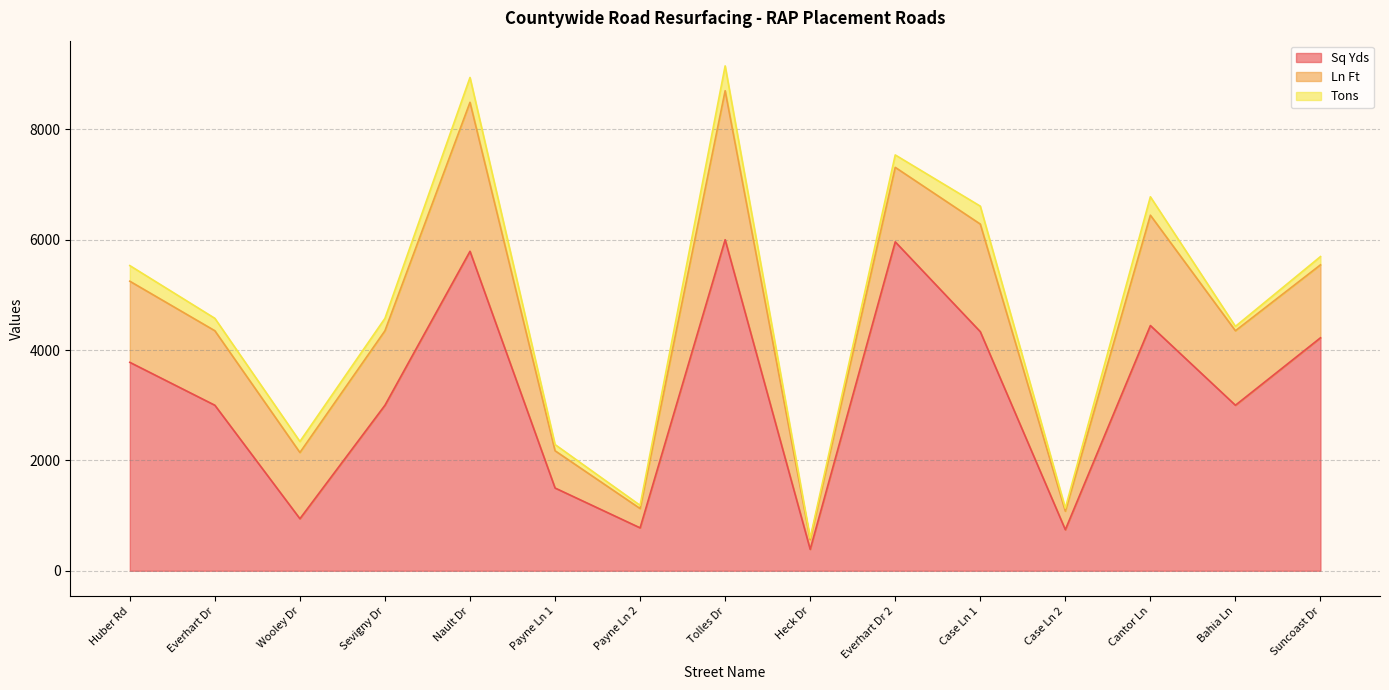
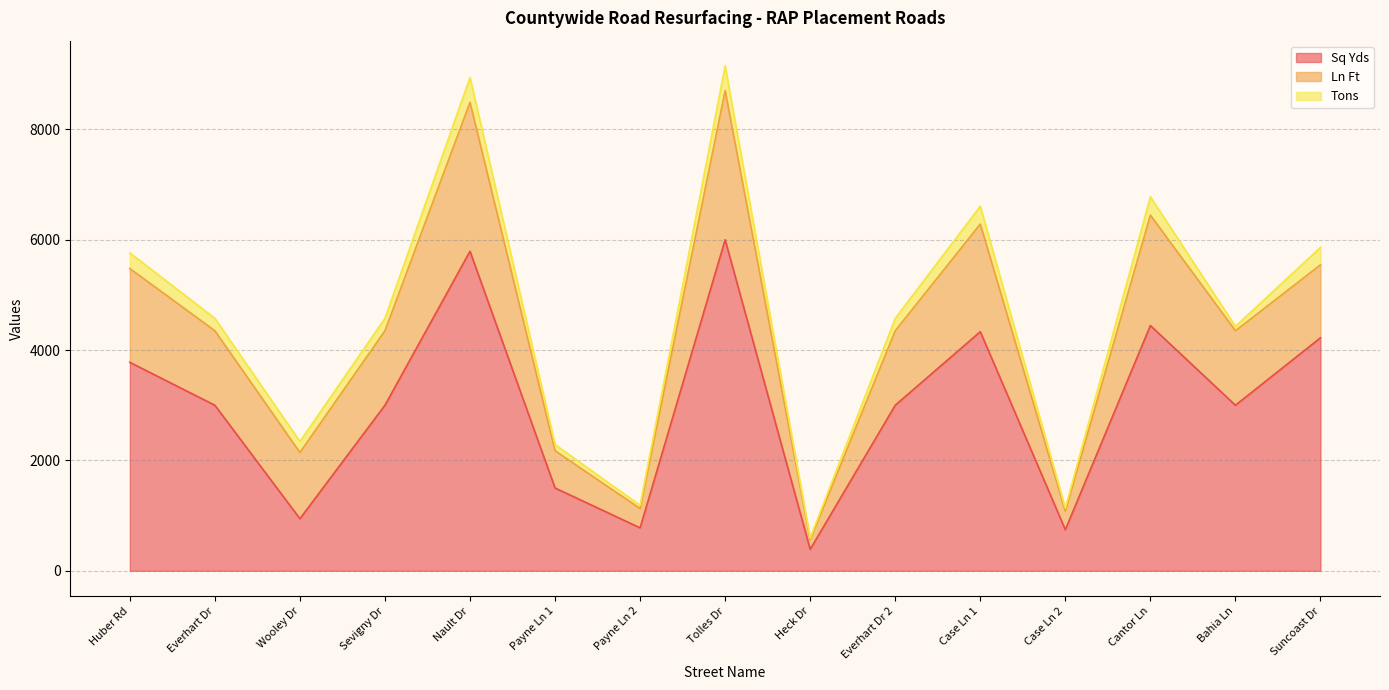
  {
    "Sq Yds": {
      "Huber Rd": 3800,
      "Everhart Dr": 3000,
      "Wooley Dr": 900,
      "Sevigny Dr": 3000,
      "Nault Dr": 5800,
      "Payne Ln 1": 1500,
      "Payne Ln 2": 800,
      "Tolles Dr": 6000,
      "Heck Dr": 400,
-     "Everhart Dr 2": 6000,
+     "Everhart Dr 2": 3000,
      "Case Ln 1": 4300,
      "Case Ln 2": 700,
      "Cantor Ln": 4400,
      "Bahia Ln": 3000,
      "Suncoast Dr": 4200
    },
    "Ln Ft": {
-     "Huber Rd": 1500,
+     "Huber Rd": 1700,
      "Everhart Dr": 1400,
      "Wooley Dr": 1200,
      "Sevigny Dr": 1400,
      "Nault Dr": 2700,
      "Payne Ln 1": 700,
      "Payne Ln 2": 400,
      "Tolles Dr": 2700,
      "Everhart Dr 2": 1400,
      "Case Ln 1": 2000,
      "Case Ln 2": 300,
      "Cantor Ln": 2000,
      "Bahia Ln": 1400,
      "Suncoast Dr": 1300
    },
    "Tons": {
      "Huber Rd": 300,
      "Everhart Dr": 200,
      "Wooley Dr": 200,
      "Sevigny Dr": 200,
      "Nault Dr": 500,
      "Payne Ln 1": 100,
      "Payne Ln 2": 100,
      "Tolles Dr": 500,
      "Everhart Dr 2": 200,
      "Case Ln 1": 300,
      "Case Ln 2": 100,
      "Cantor Ln": 300,
      "Bahia Ln": 100,
-     "Suncoast Dr": 100
+     "Suncoast Dr": 300
    }
  }
